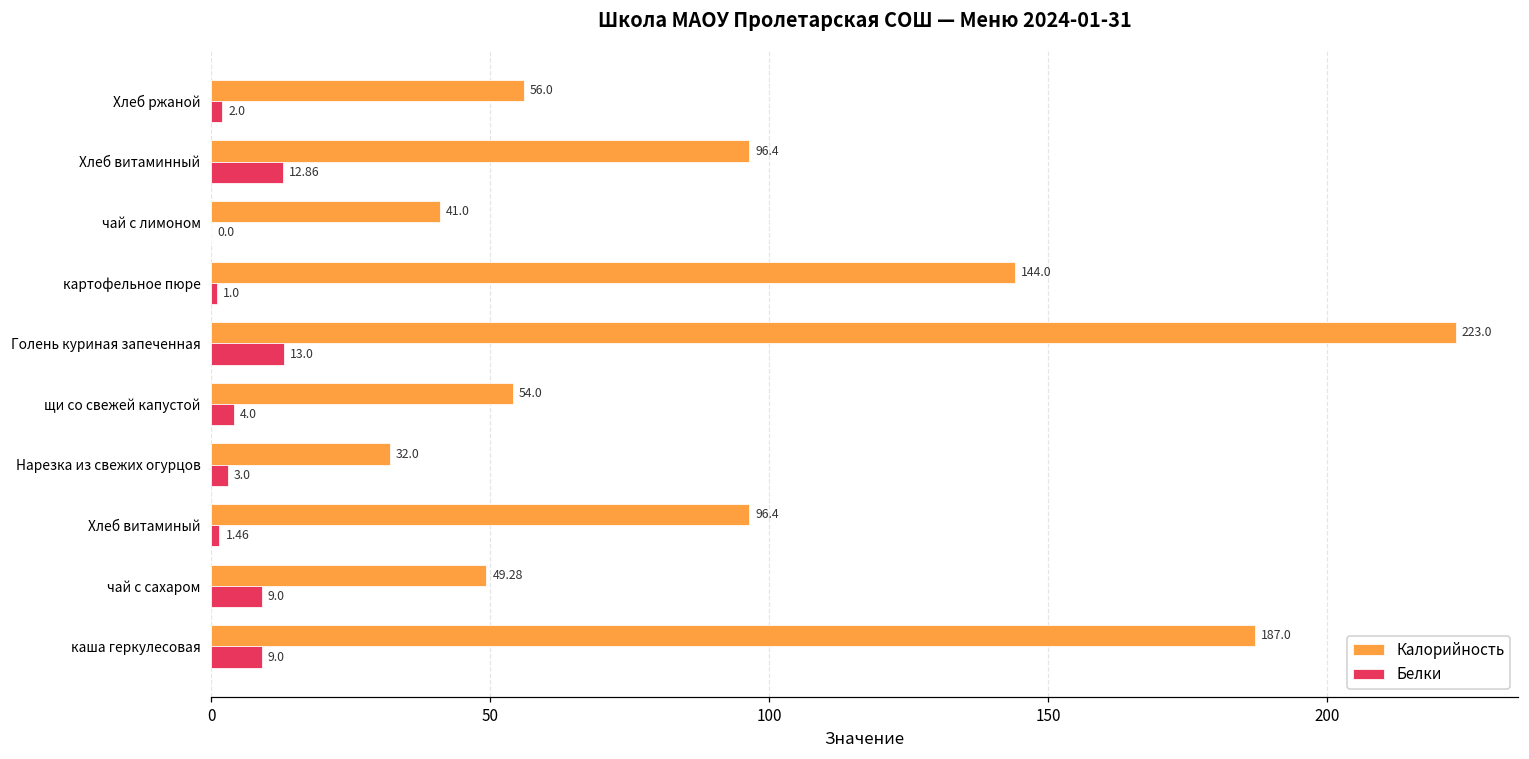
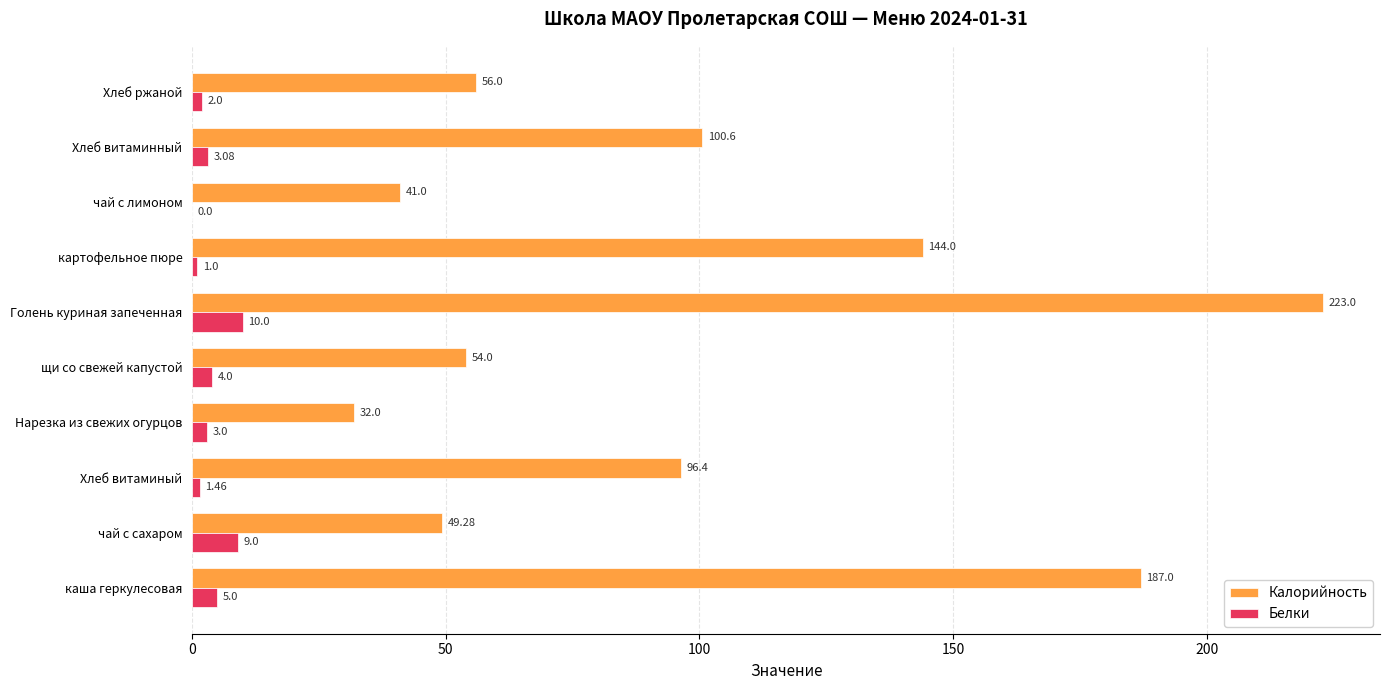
  {
    "Калорийность": {
      "Хлеб ржаной": 56.0,
-     "Хлеб витаминный": 96.4,
+     "Хлеб витаминный": 100.6,
      "чай с лимоном": 41.0,
      "картофельное пюре": 144.0,
      "Голень куриная запеченная": 223.0,
      "щи со свежей капустой": 54.0,
      "Нарезка из свежих огурцов": 32.0,
      "Хлеб витаминый": 96.4,
      "чай с сахаром": 49.28,
      "каша геркулесовая": 187.0
    },
    "Белки": {
      "Хлеб ржаной": 2.0,
-     "Хлеб витаминный": 12.86,
+     "Хлеб витаминный": 3.08,
      "чай с лимоном": 0.0,
      "картофельное пюре": 1.0,
-     "Голень куриная запеченная": 13.0,
+     "Голень куриная запеченная": 10.0,
      "щи со свежей капустой": 4.0,
      "Нарезка из свежих огурцов": 3.0,
      "Хлеб витаминый": 1.46,
      "чай с сахаром": 9.0,
-     "каша геркулесовая": 9.0
+     "каша геркулесовая": 5.0
    }
  }
